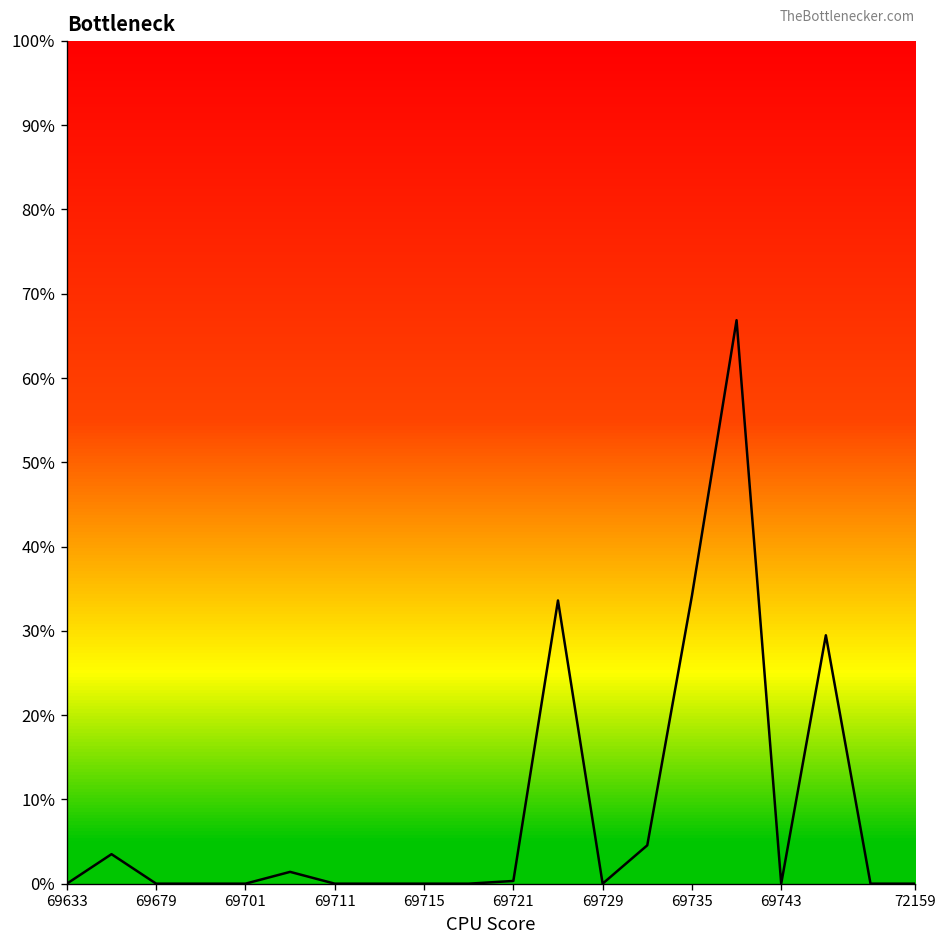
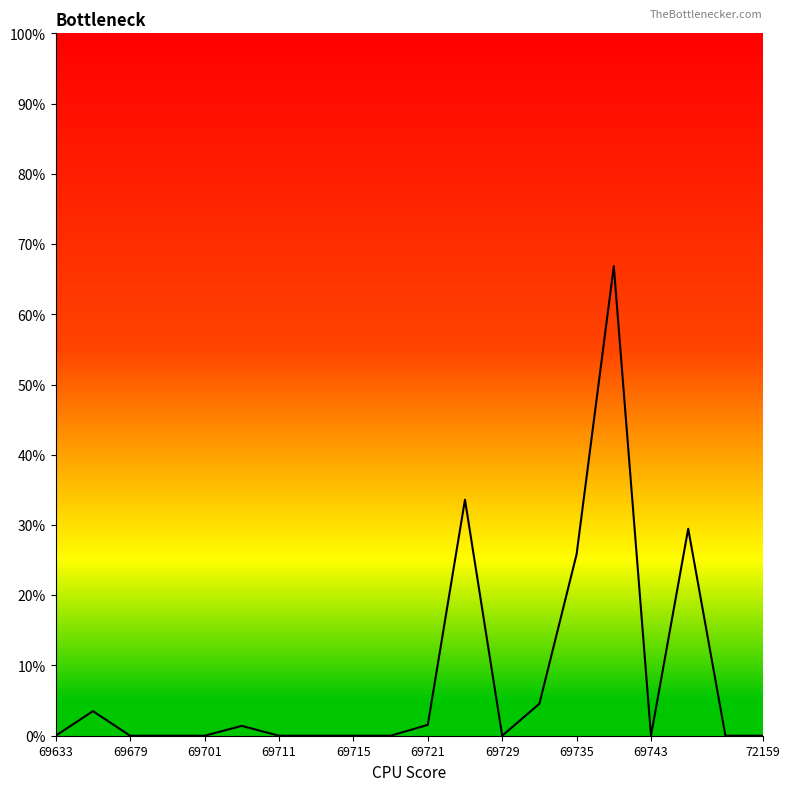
  {
    "69633": "0%",
    "69679": "0%",
    "69701": "0%",
    "69711": "0%",
    "69715": "0%",
-   "69721": "0%",
+   "69721": "2%",
    "69729": "0%",
-   "69735": "34%",
+   "69735": "26%",
    "69743": "0%",
    "72159": "0%"
  }
